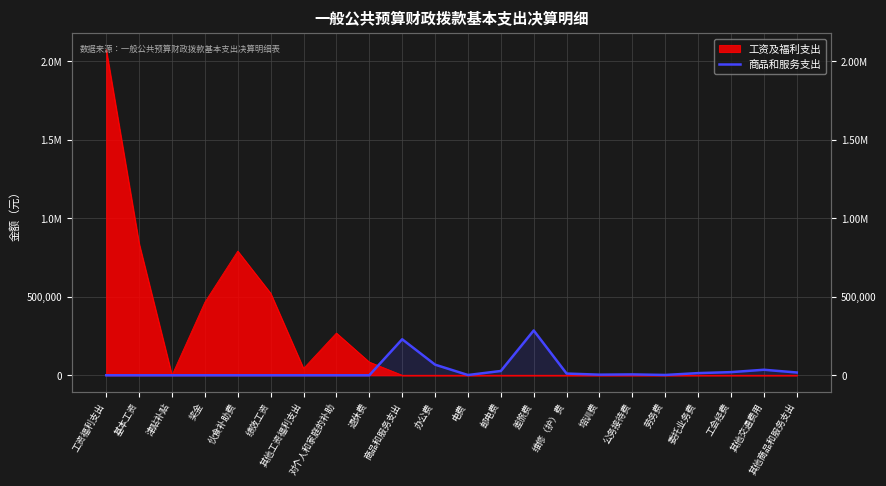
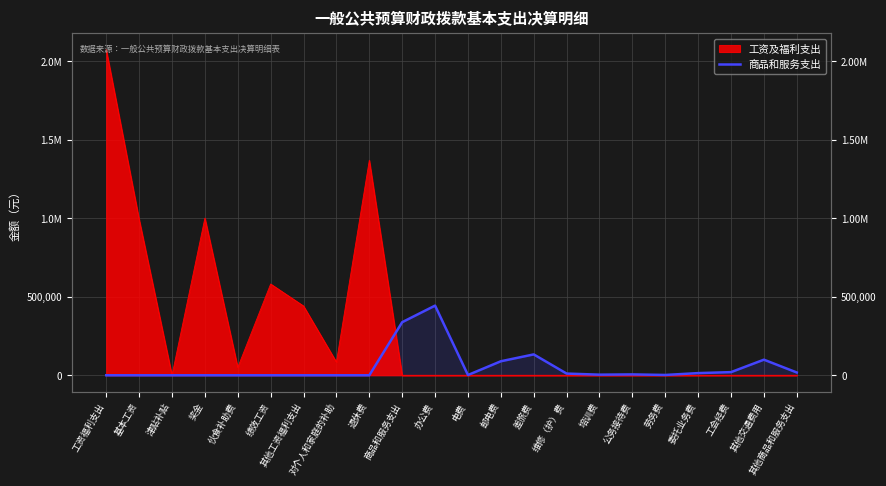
  {
    "工资及福利支出": {
      "工资福利支出": "2,070,000",
-     "基本工资": "840,000",
-     "奖金": "470,000",
-     "伙食补助费": "790,000",
-     "绩效工资": "520,000",
-     "其他工资福利支出": "40,000",
-     "对个人和家庭的补助": "270,000",
-     "退休费": "80,000",
+     "基本工资": "990,000",
+     "奖金": "1,000,000",
+     "伙食补助费": "50,000",
+     "绩效工资": "580,000",
+     "其他工资福利支出": "440,000",
+     "对个人和家庭的补助": "80,000",
+     "退休费": "1,370,000",
      "商品和服务支出": "0",
      "办公费": "0",
      "邮电费": "0",
      "差旅费": "0",
      "工会经费": "0",
      "其他交通费用": "0",
      "其他商品和服务支出": "0"
    },
    "商品和服务支出": {
      "工资福利支出": "0",
      "基本工资": "0",
      "奖金": "0",
      "伙食补助费": "0",
      "绩效工资": "0",
      "其他工资福利支出": "0",
      "对个人和家庭的补助": "0",
      "退休费": "0",
-     "商品和服务支出": "230,000",
-     "办公费": "70,000",
-     "邮电费": "30,000",
-     "差旅费": "290,000",
+     "商品和服务支出": "340,000",
+     "办公费": "440,000",
+     "邮电费": "90,000",
+     "差旅费": "130,000",
      "工会经费": "20,000",
-     "其他交通费用": "40,000",
+     "其他交通费用": "100,000",
      "其他商品和服务支出": "20,000"
    }
  }
